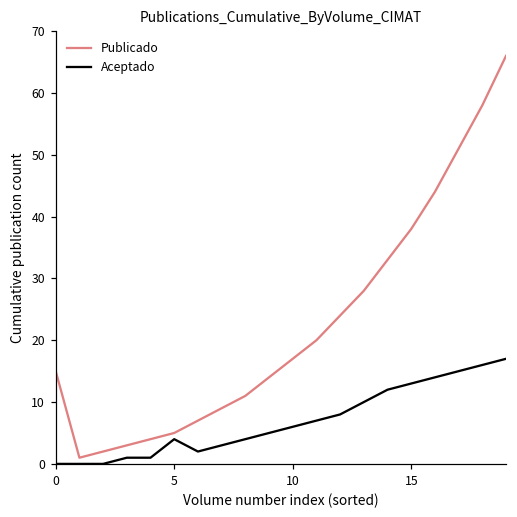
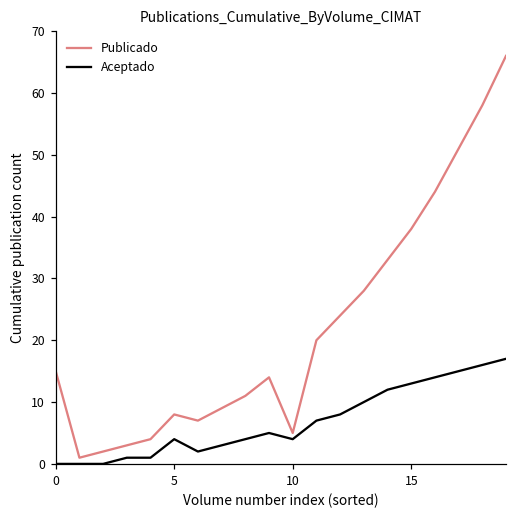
  {
    "Publicado": {
      "0": 15,
-     "5": 5,
-     "10": 17,
+     "5": 8,
+     "10": 5,
      "15": 38
    },
    "Aceptado": {
      "0": 0,
      "5": 4,
-     "10": 6,
+     "10": 4,
      "15": 13
    }
  }
